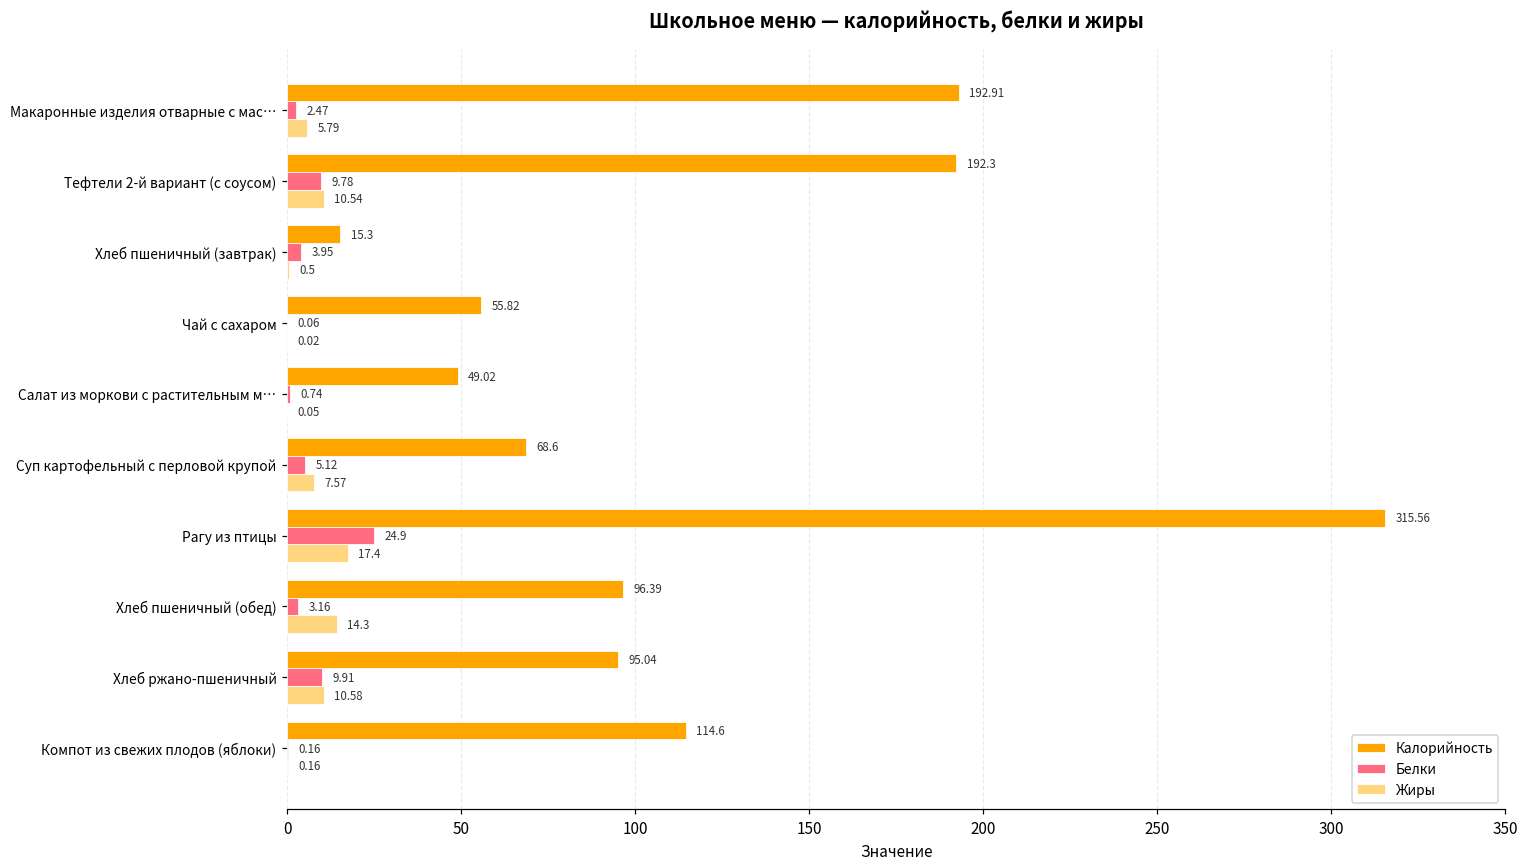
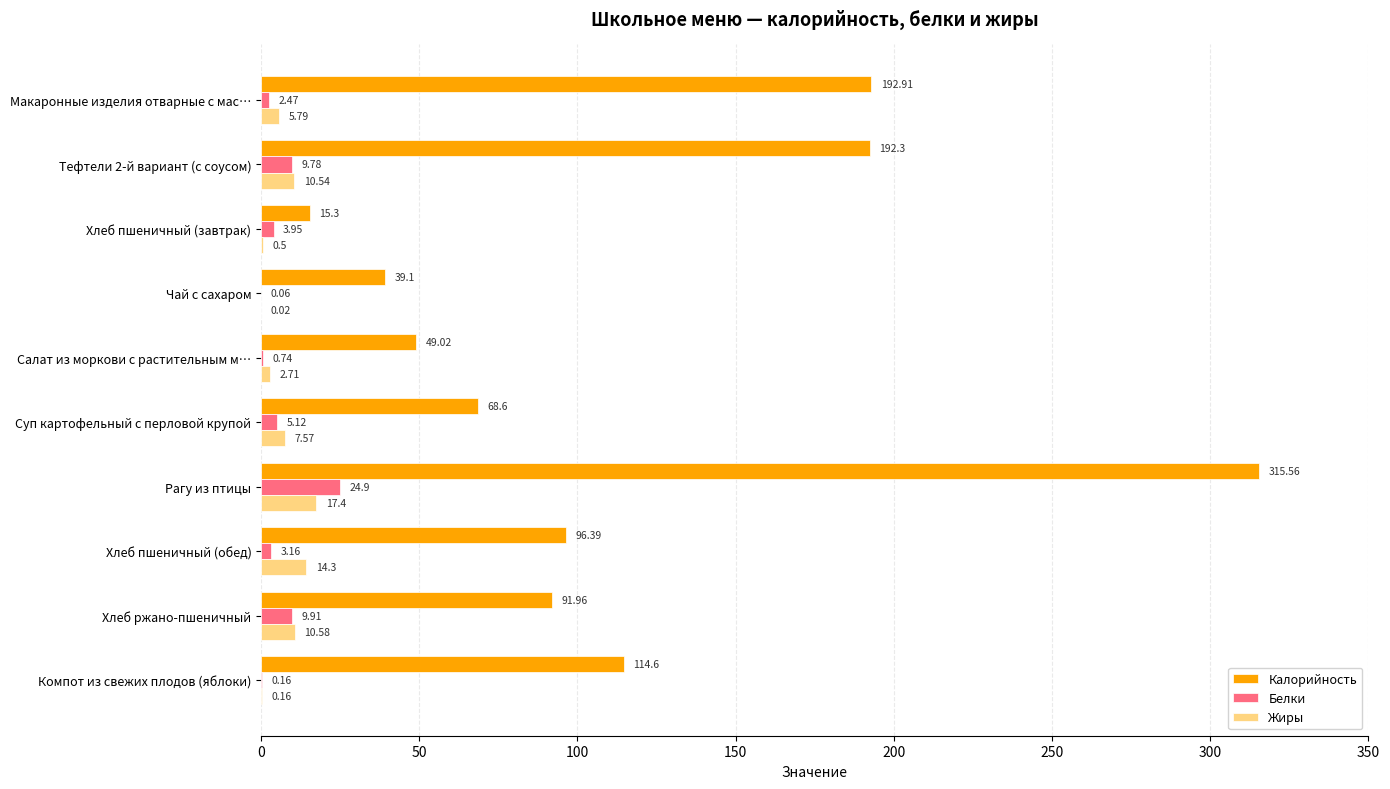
  {
    "Калорийность": {
      "Макаронные изделия отварные с мас…": 192.91,
      "Тефтели 2-й вариант (с соусом)": 192.3,
      "Хлеб пшеничный (завтрак)": 15.3,
-     "Чай с сахаром": 55.82,
+     "Чай с сахаром": 39.1,
      "Салат из моркови с растительным м…": 49.02,
      "Суп картофельный с перловой крупой": 68.6,
      "Рагу из птицы": 315.56,
      "Хлеб пшеничный (обед)": 96.39,
-     "Хлеб ржано-пшеничный": 95.04,
+     "Хлеб ржано-пшеничный": 91.96,
      "Компот из свежих плодов (яблоки)": 114.6
    },
    "Белки": {
      "Макаронные изделия отварные с мас…": 2.47,
      "Тефтели 2-й вариант (с соусом)": 9.78,
      "Хлеб пшеничный (завтрак)": 3.95,
      "Чай с сахаром": 0.06,
      "Салат из моркови с растительным м…": 0.74,
      "Суп картофельный с перловой крупой": 5.12,
      "Рагу из птицы": 24.9,
      "Хлеб пшеничный (обед)": 3.16,
      "Хлеб ржано-пшеничный": 9.91,
      "Компот из свежих плодов (яблоки)": 0.16
    },
    "Жиры": {
      "Макаронные изделия отварные с мас…": 5.79,
      "Тефтели 2-й вариант (с соусом)": 10.54,
      "Хлеб пшеничный (завтрак)": 0.5,
      "Чай с сахаром": 0.02,
-     "Салат из моркови с растительным м…": 0.05,
+     "Салат из моркови с растительным м…": 2.71,
      "Суп картофельный с перловой крупой": 7.57,
      "Рагу из птицы": 17.4,
      "Хлеб пшеничный (обед)": 14.3,
      "Хлеб ржано-пшеничный": 10.58,
      "Компот из свежих плодов (яблоки)": 0.16
    }
  }
